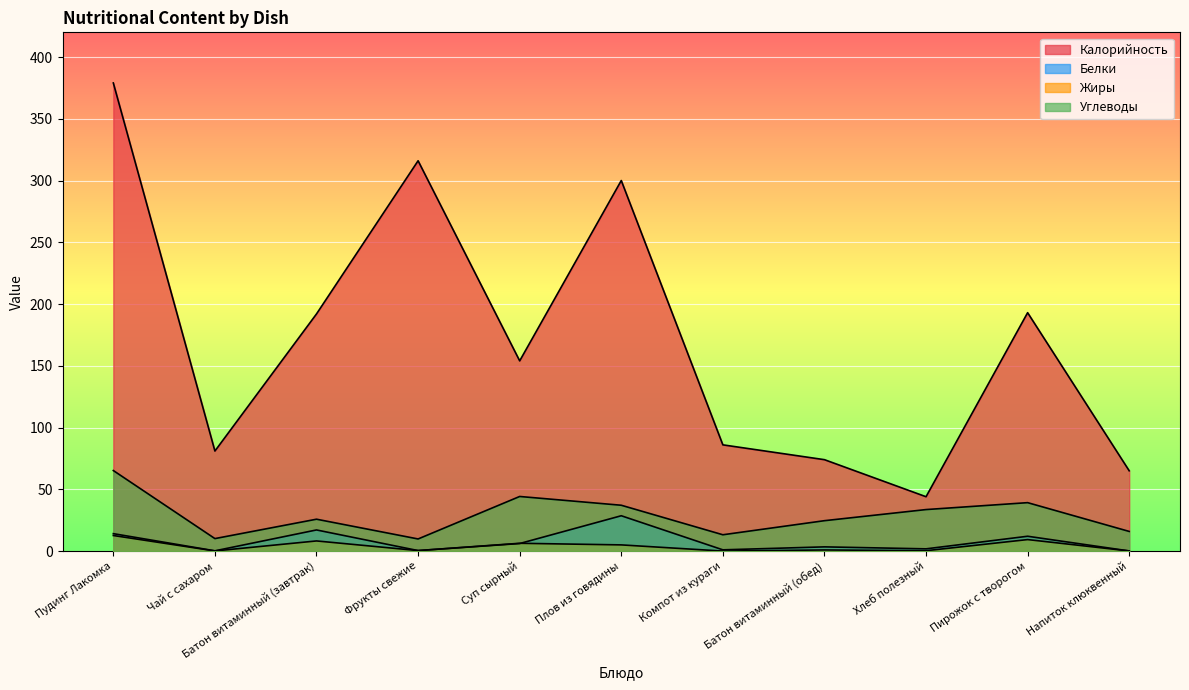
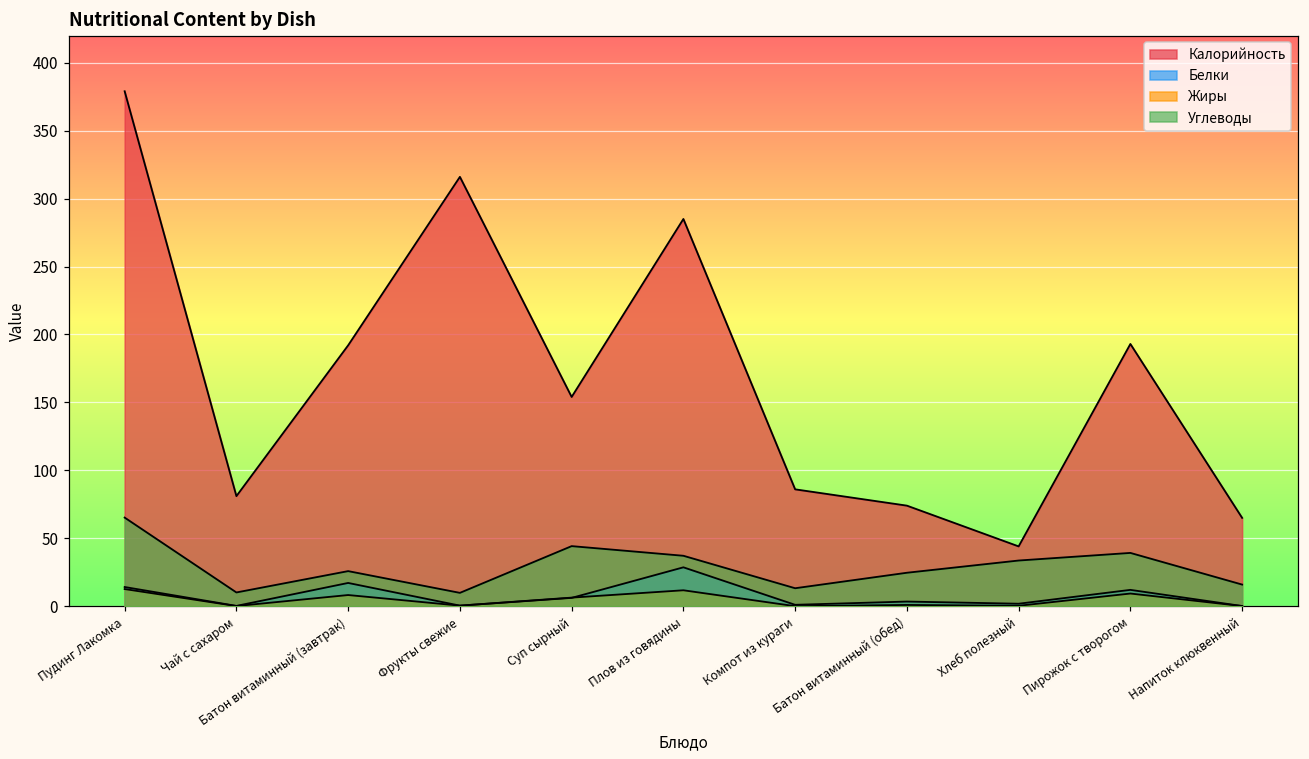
  {
    "Калорийность": {
      "Пудинг Лакомка": 379,
      "Чай с сахаром": 81,
      "Батон витаминный (завтрак)": 192,
      "Фрукты свежие": 316,
      "Суп сырный": 154,
-     "Плов из говядины": 300,
+     "Плов из говядины": 285,
      "Компот из кураги": 86,
      "Батон витаминный (обед)": 74,
      "Хлеб полезный": 44,
      "Пирожок с творогом": 193,
      "Напиток клюквенный": 65
    },
    "Белки": {
      "Батон витаминный (завтрак)": 17,
      "Плов из говядины": 29,
      "Батон витаминный (обед)": 3,
      "Пирожок с творогом": 12
    },
    "Жиры": {
      "Батон витаминный (завтрак)": 8,
-     "Плов из говядины": 5,
+     "Плов из говядины": 12,
      "Батон витаминный (обед)": 1,
      "Пирожок с творогом": 9
    },
    "Углеводы": {
      "Пудинг Лакомка": 65,
      "Чай с сахаром": 10,
      "Батон витаминный (завтрак)": 26,
      "Фрукты свежие": 10,
      "Суп сырный": 44,
      "Плов из говядины": 37,
      "Компот из кураги": 13,
      "Батон витаминный (обед)": 25,
      "Хлеб полезный": 34,
      "Пирожок с творогом": 39,
      "Напиток клюквенный": 16
    }
  }
